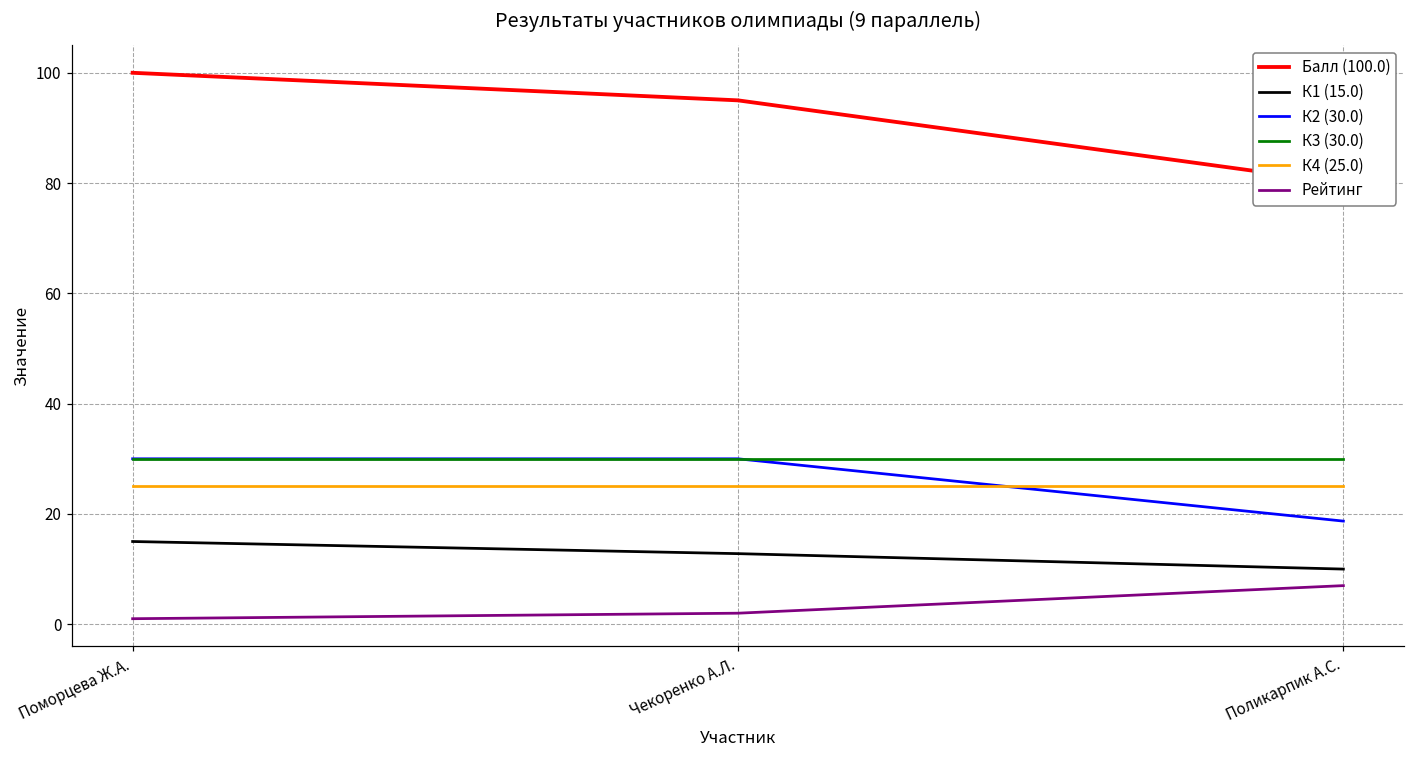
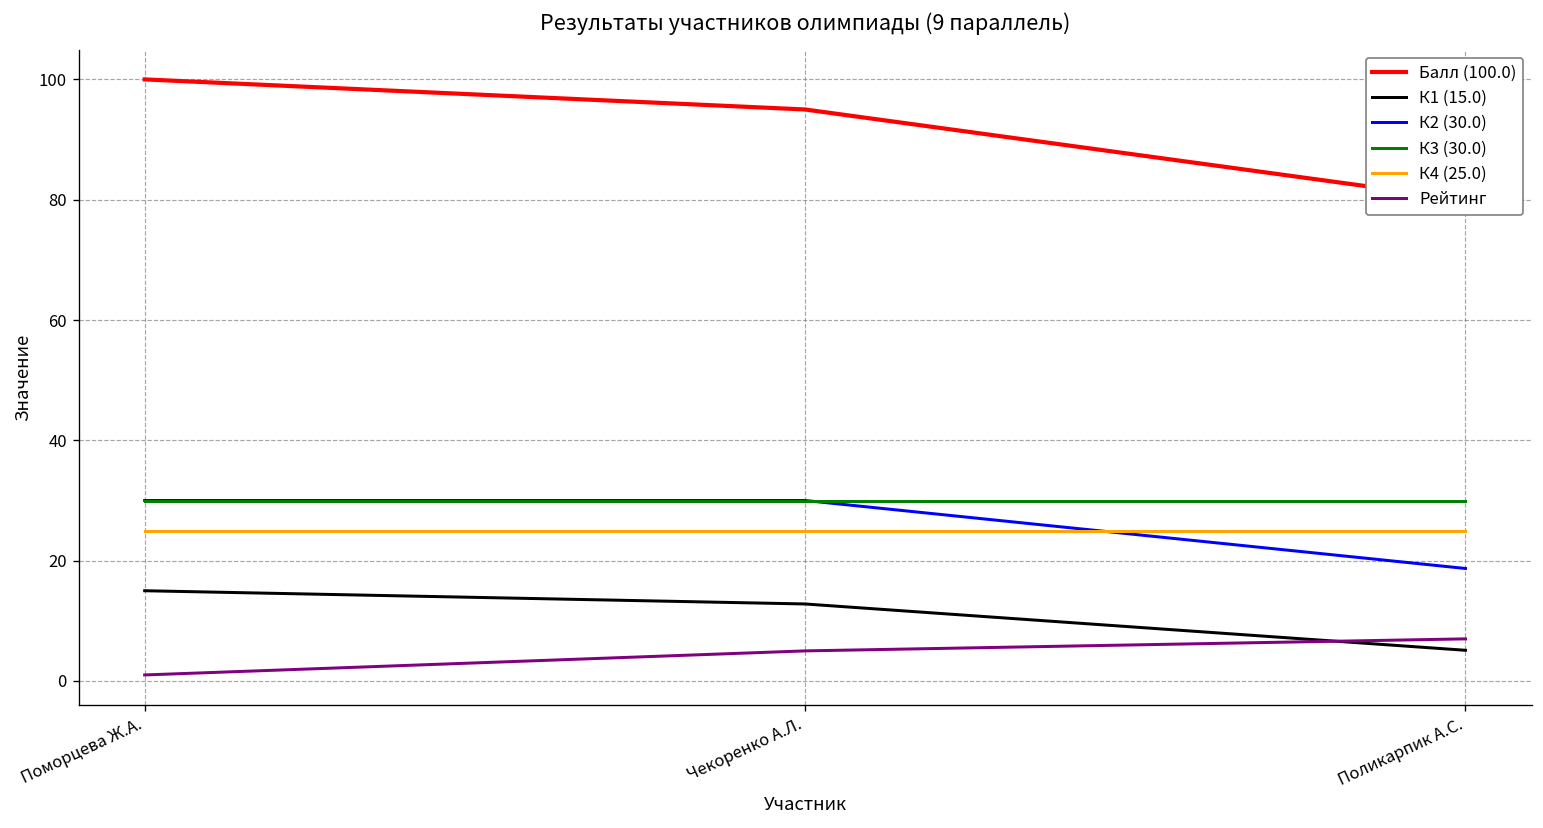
  {
    "Балл (100.0)": {
      "Поморцева Ж.А.": 100,
      "Чекоренко А.Л.": 95
    },
    "К1 (15.0)": {
      "Поморцева Ж.А.": 15,
      "Чекоренко А.Л.": 13,
-     "Поликарпик А.С.": 10
+     "Поликарпик А.С.": 5
    },
    "К2 (30.0)": {
      "Поликарпик А.С.": 19
    },
    "К3 (30.0)": {
      "Поликарпик А.С.": 30
    },
    "К4 (25.0)": {
      "Поморцева Ж.А.": 25,
      "Чекоренко А.Л.": 25,
      "Поликарпик А.С.": 25
    },
    "Рейтинг": {
      "Поморцева Ж.А.": 1,
-     "Чекоренко А.Л.": 2,
+     "Чекоренко А.Л.": 5,
      "Поликарпик А.С.": 7
    }
  }
